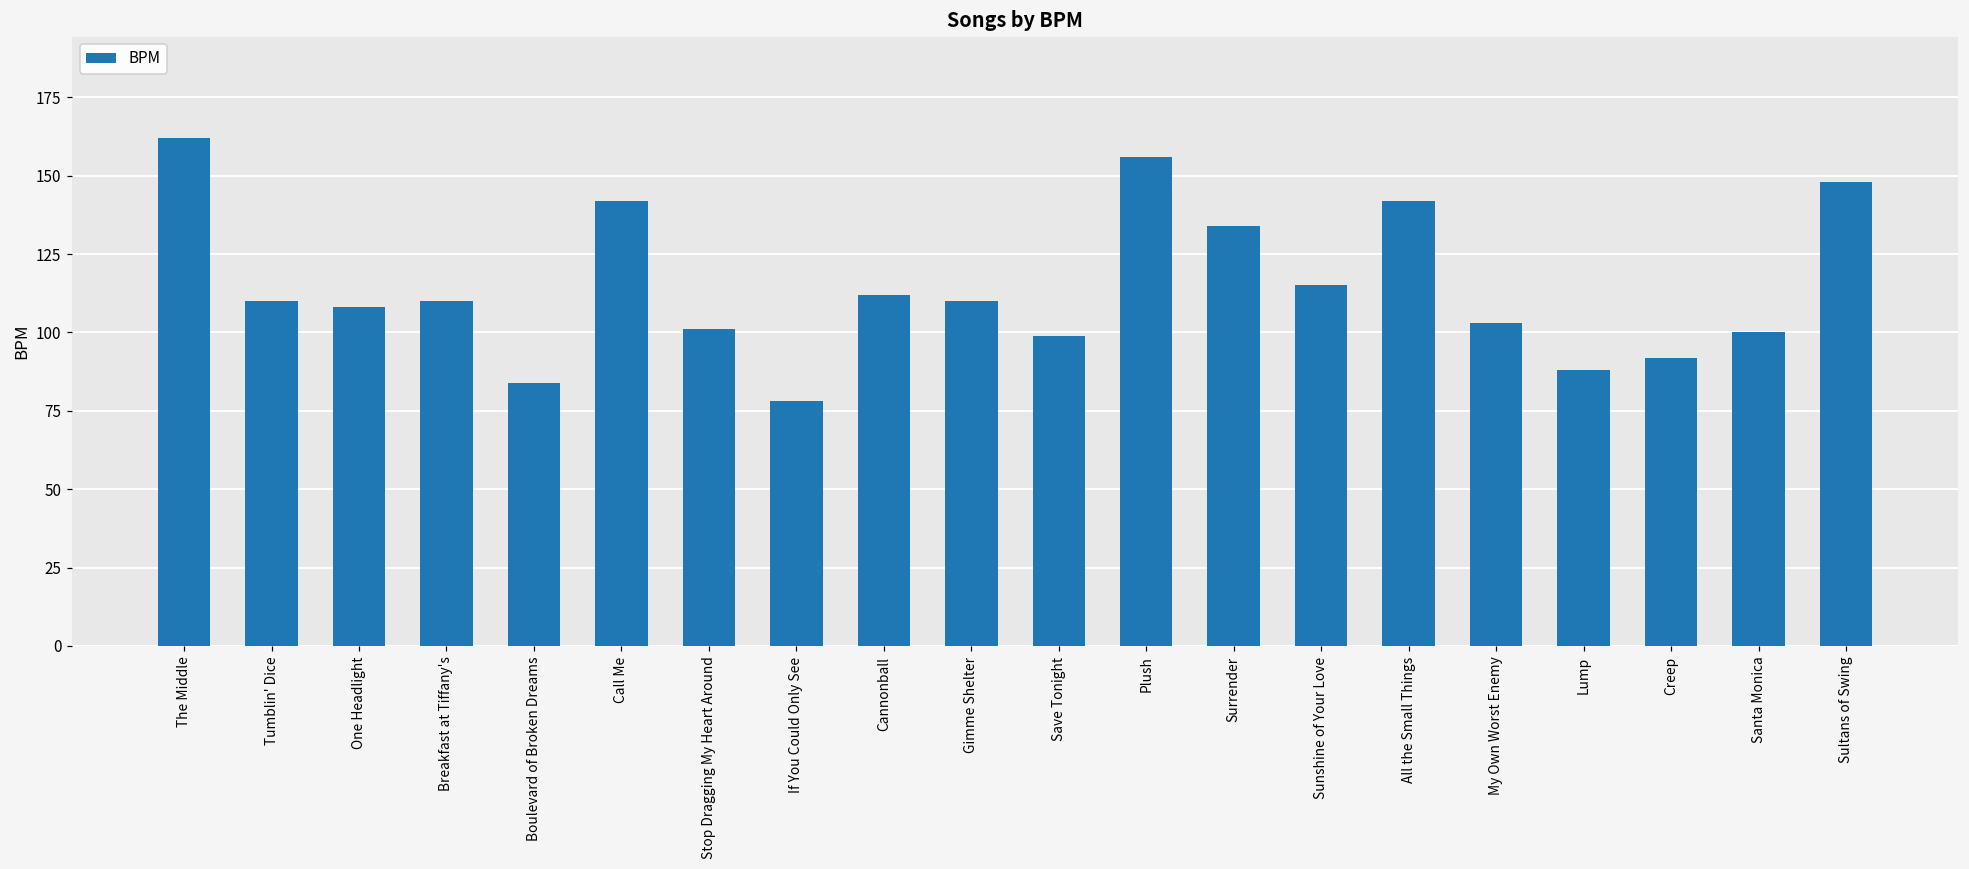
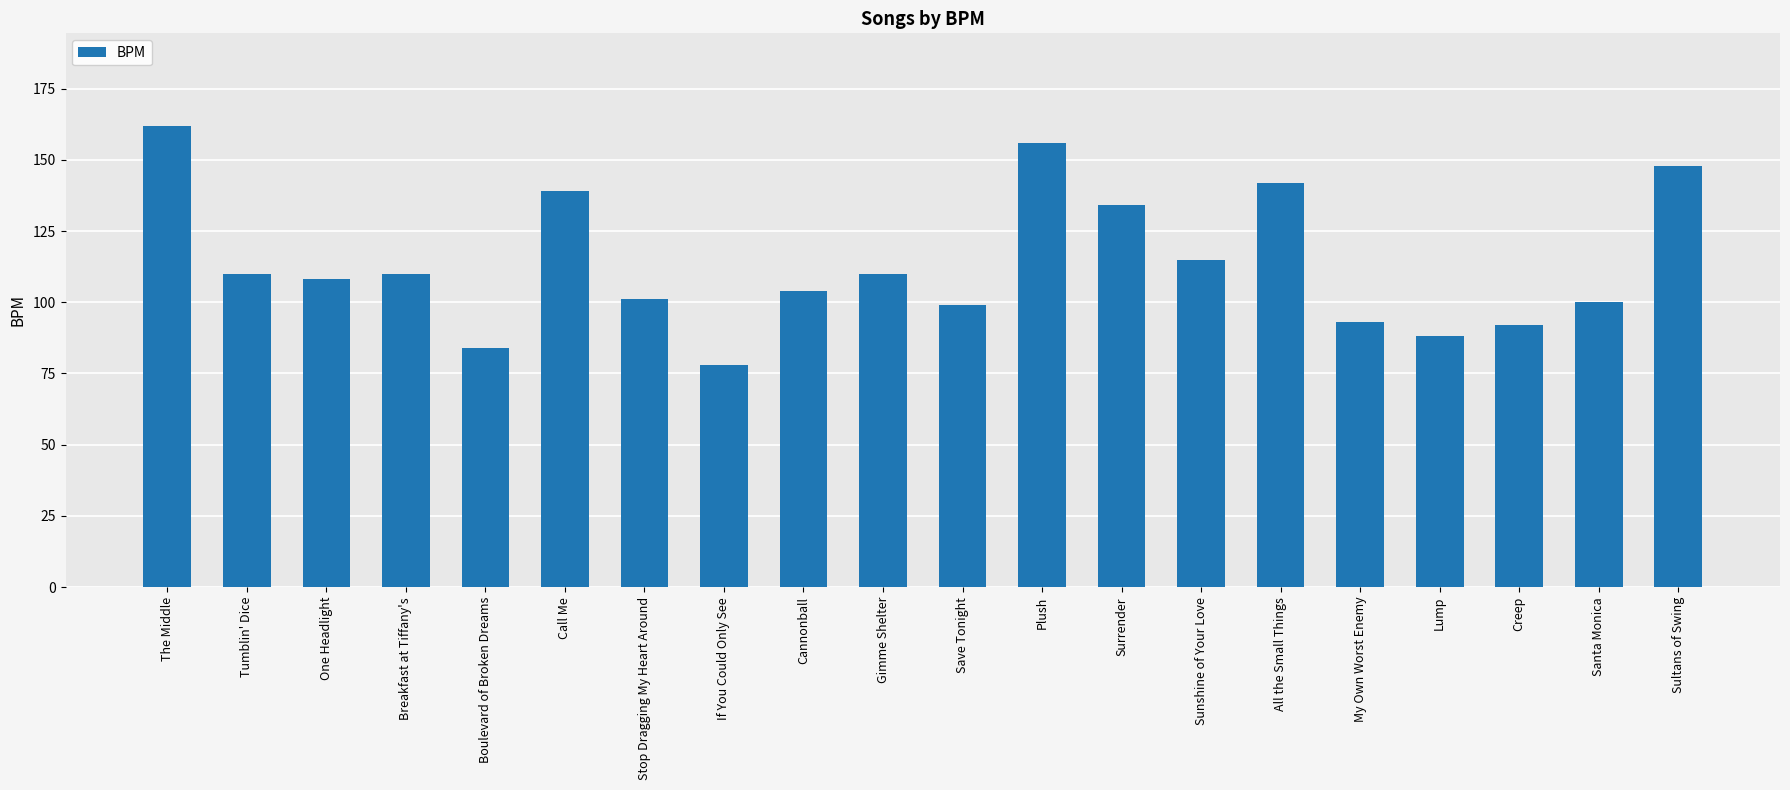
  {
    "The Middle": 162,
    "Tumblin' Dice": 110,
    "One Headlight": 108,
    "Breakfast at Tiffany's": 110,
    "Boulevard of Broken Dreams": 84,
-   "Call Me": 142,
+   "Call Me": 139,
    "Stop Dragging My Heart Around": 101,
    "If You Could Only See": 78,
-   "Cannonball": 112,
+   "Cannonball": 104,
    "Gimme Shelter": 110,
    "Save Tonight": 99,
    "Plush": 156,
    "Surrender": 134,
    "Sunshine of Your Love": 115,
    "All the Small Things": 142,
-   "My Own Worst Enemy": 103,
+   "My Own Worst Enemy": 93,
    "Lump": 88,
    "Creep": 92,
    "Santa Monica": 100,
    "Sultans of Swing": 148
  }
